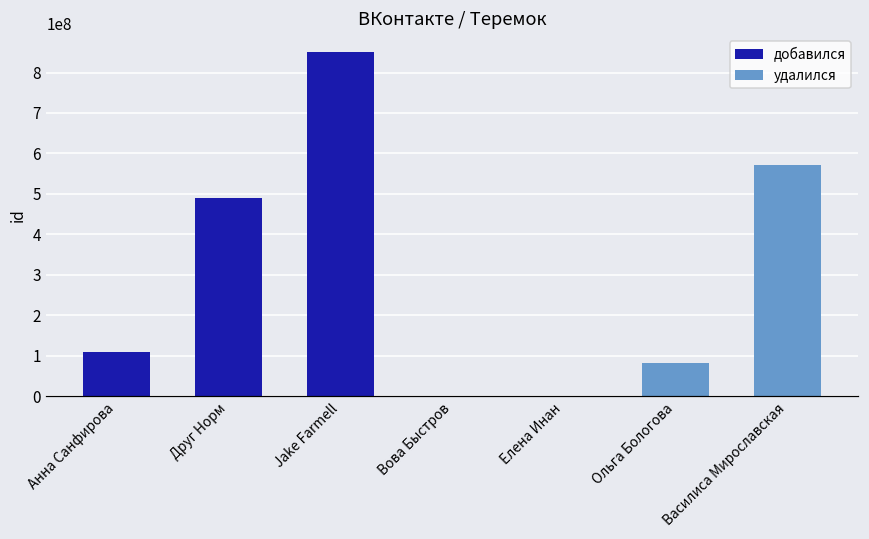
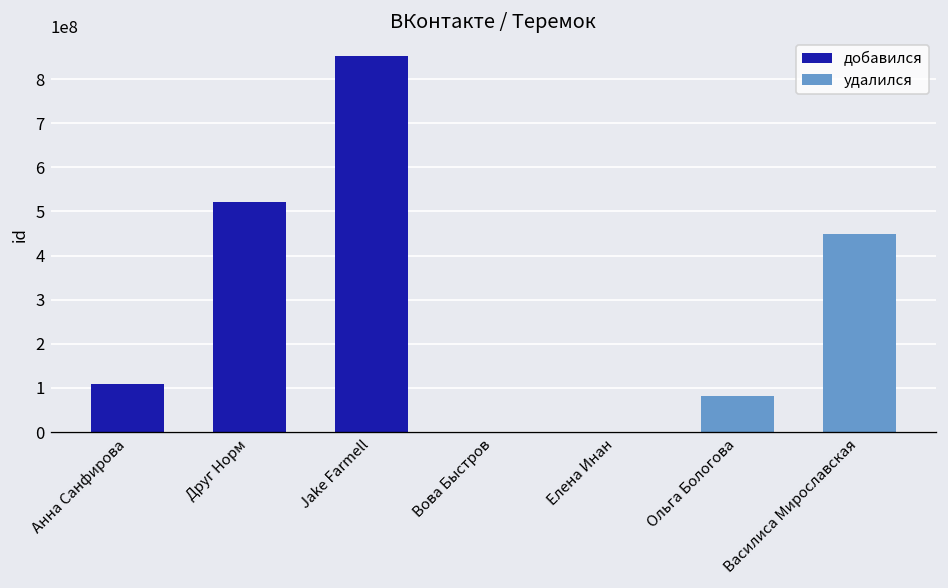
  {
    "Анна Санфирова": 110000000,
-   "Друг Норм": 490000000,
+   "Друг Норм": 520000000,
    "Jake Farmell": 850000000,
    "Ольга Бологова": 80000000,
-   "Василиса Мирославская": 570000000
+   "Василиса Мирославская": 450000000
  }
